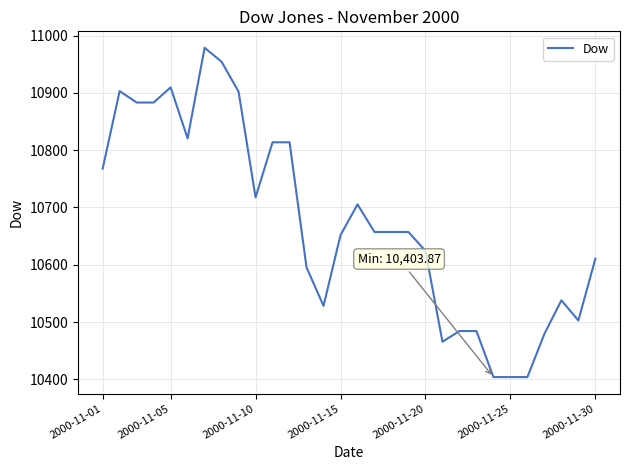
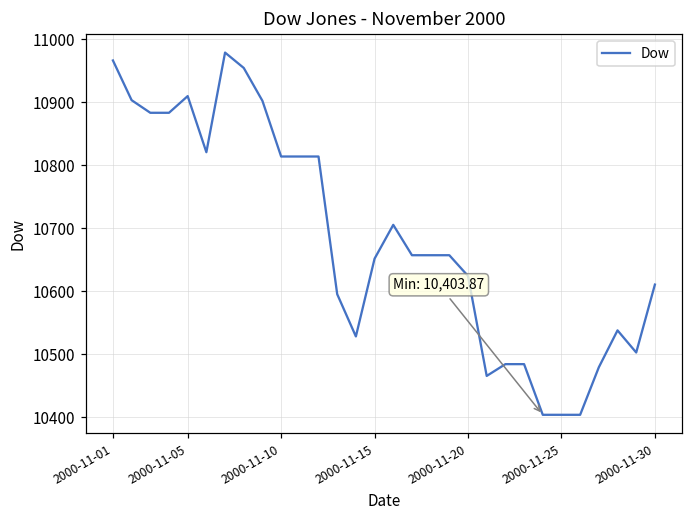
  {
-   "2000-11-01": 10770,
+   "2000-11-01": 10970,
    "2000-11-05": 10910,
-   "2000-11-10": 10720,
+   "2000-11-10": 10810,
    "2000-11-15": 10650,
    "2000-11-25": 10400,
    "2000-11-30": 10610
  }
